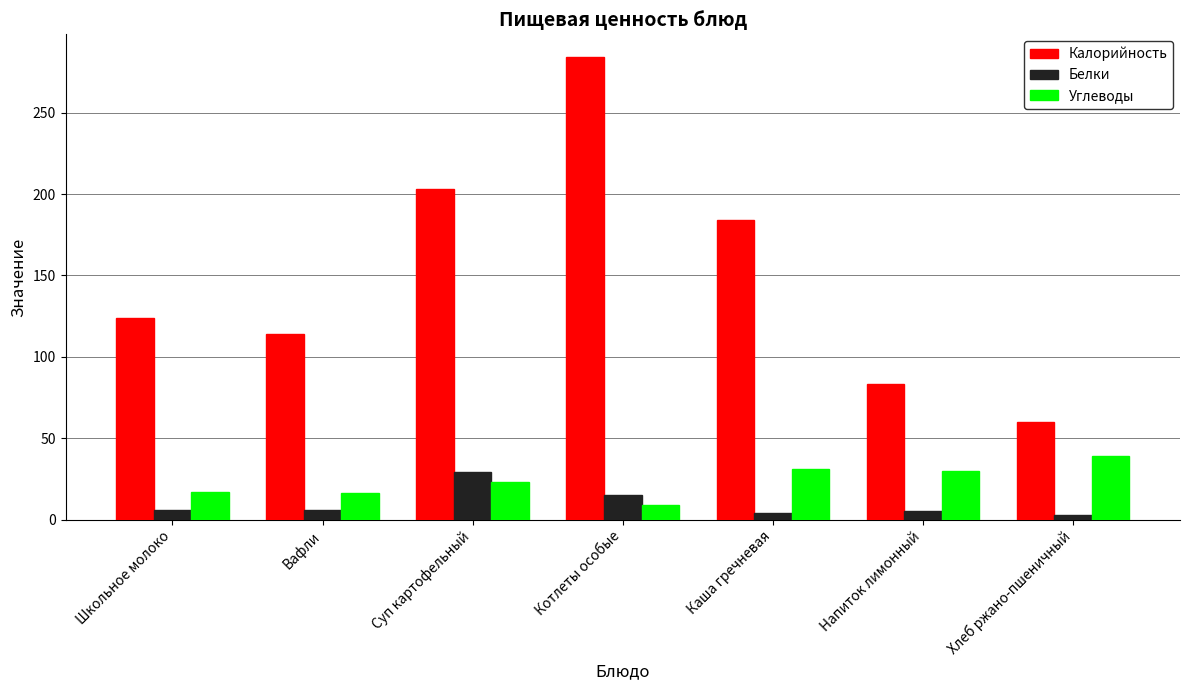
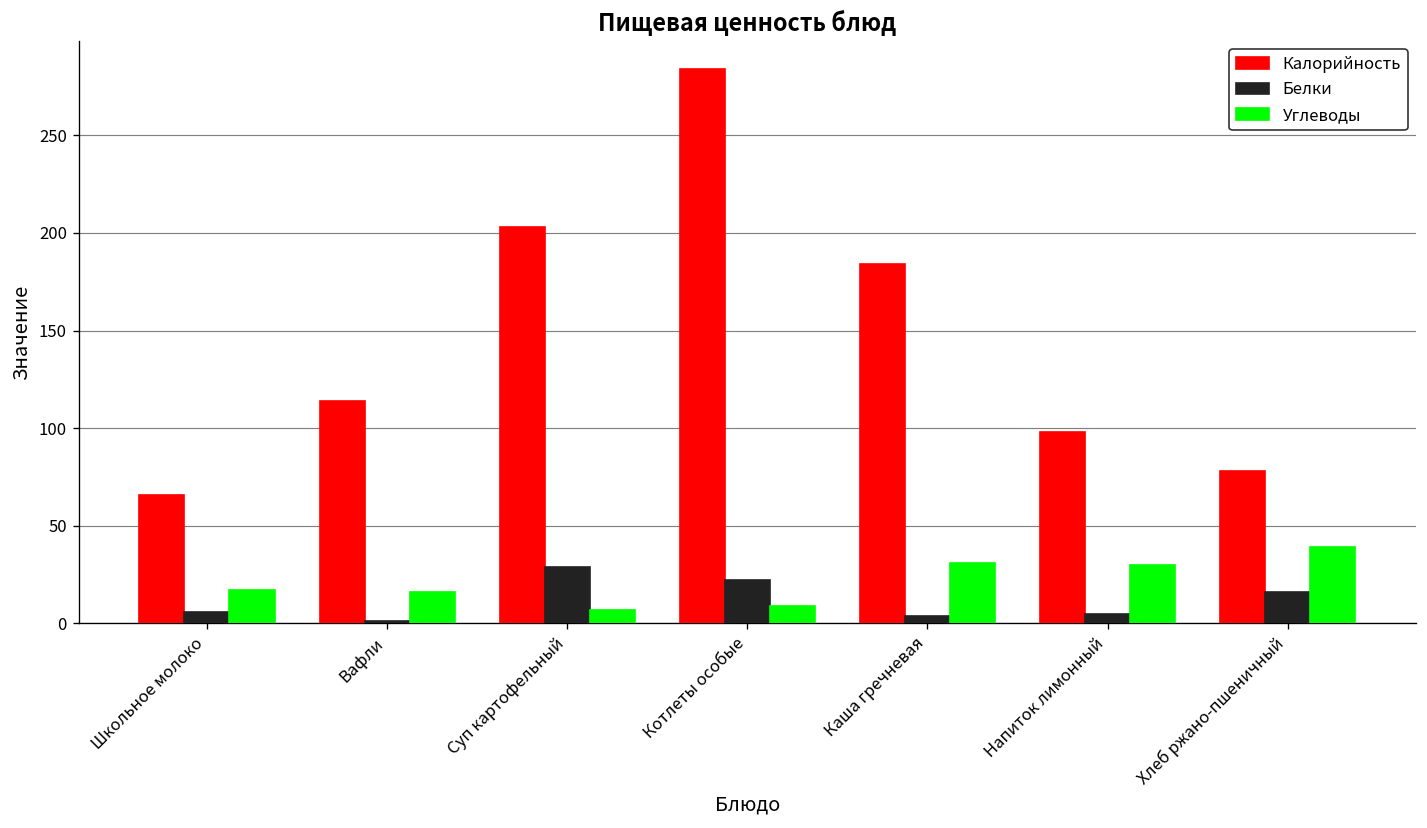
  {
    "Калорийность": {
-     "Школьное молоко": 124,
+     "Школьное молоко": 66,
      "Вафли": 114,
      "Суп картофельный": 203,
      "Котлеты особые": 284,
      "Каша гречневая": 184,
-     "Напиток лимонный": 83,
-     "Хлеб ржано-пшеничный": 60
+     "Напиток лимонный": 98,
+     "Хлеб ржано-пшеничный": 78
    },
    "Белки": {
      "Школьное молоко": 6,
-     "Вафли": 6,
+     "Вафли": 1,
      "Суп картофельный": 29,
-     "Котлеты особые": 15,
+     "Котлеты особые": 22,
      "Каша гречневая": 4,
      "Напиток лимонный": 5,
-     "Хлеб ржано-пшеничный": 3
+     "Хлеб ржано-пшеничный": 16
    },
    "Углеводы": {
      "Школьное молоко": 17,
      "Вафли": 16,
-     "Суп картофельный": 23,
+     "Суп картофельный": 7,
      "Котлеты особые": 9,
      "Каша гречневая": 31,
      "Напиток лимонный": 30,
      "Хлеб ржано-пшеничный": 39
    }
  }
